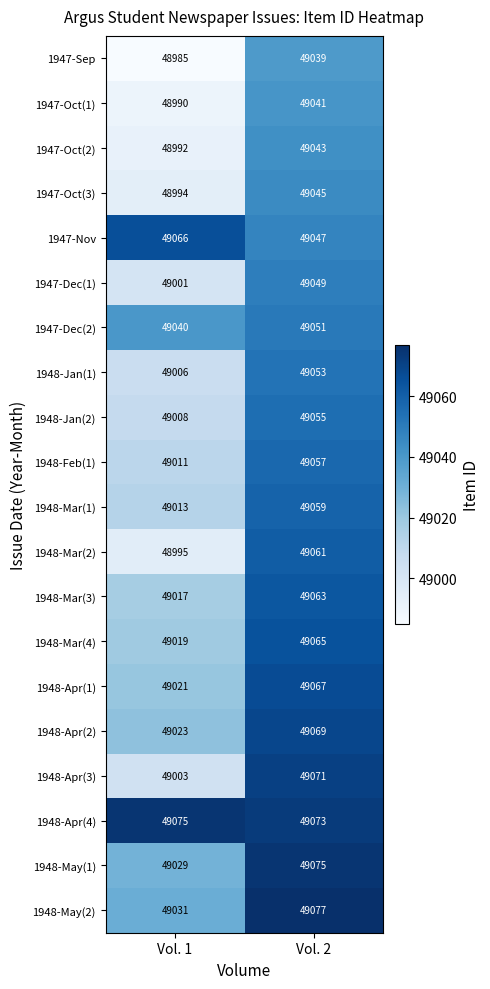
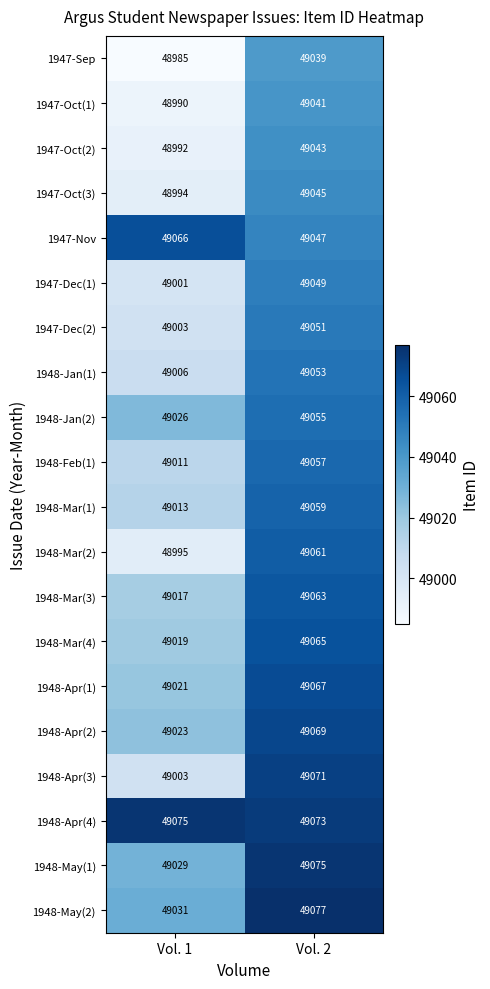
  {
    "1947-Sep": {
      "Vol. 1": 48985,
      "Vol. 2": 49039
    },
    "1947-Oct(1)": {
      "Vol. 1": 48990,
      "Vol. 2": 49041
    },
    "1947-Oct(2)": {
      "Vol. 1": 48992,
      "Vol. 2": 49043
    },
    "1947-Oct(3)": {
      "Vol. 1": 48994,
      "Vol. 2": 49045
    },
    "1947-Nov": {
      "Vol. 1": 49066,
      "Vol. 2": 49047
    },
    "1947-Dec(1)": {
      "Vol. 1": 49001,
      "Vol. 2": 49049
    },
    "1947-Dec(2)": {
-     "Vol. 1": 49040,
+     "Vol. 1": 49003,
      "Vol. 2": 49051
    },
    "1948-Jan(1)": {
      "Vol. 1": 49006,
      "Vol. 2": 49053
    },
    "1948-Jan(2)": {
-     "Vol. 1": 49008,
+     "Vol. 1": 49026,
      "Vol. 2": 49055
    },
    "1948-Feb(1)": {
      "Vol. 1": 49011,
      "Vol. 2": 49057
    },
    "1948-Mar(1)": {
      "Vol. 1": 49013,
      "Vol. 2": 49059
    },
    "1948-Mar(2)": {
      "Vol. 1": 48995,
      "Vol. 2": 49061
    },
    "1948-Mar(3)": {
      "Vol. 1": 49017,
      "Vol. 2": 49063
    },
    "1948-Mar(4)": {
      "Vol. 1": 49019,
      "Vol. 2": 49065
    },
    "1948-Apr(1)": {
      "Vol. 1": 49021,
      "Vol. 2": 49067
    },
    "1948-Apr(2)": {
      "Vol. 1": 49023,
      "Vol. 2": 49069
    },
    "1948-Apr(3)": {
      "Vol. 1": 49003,
      "Vol. 2": 49071
    },
    "1948-Apr(4)": {
      "Vol. 1": 49075,
      "Vol. 2": 49073
    },
    "1948-May(1)": {
      "Vol. 1": 49029,
      "Vol. 2": 49075
    },
    "1948-May(2)": {
      "Vol. 1": 49031,
      "Vol. 2": 49077
    }
  }
